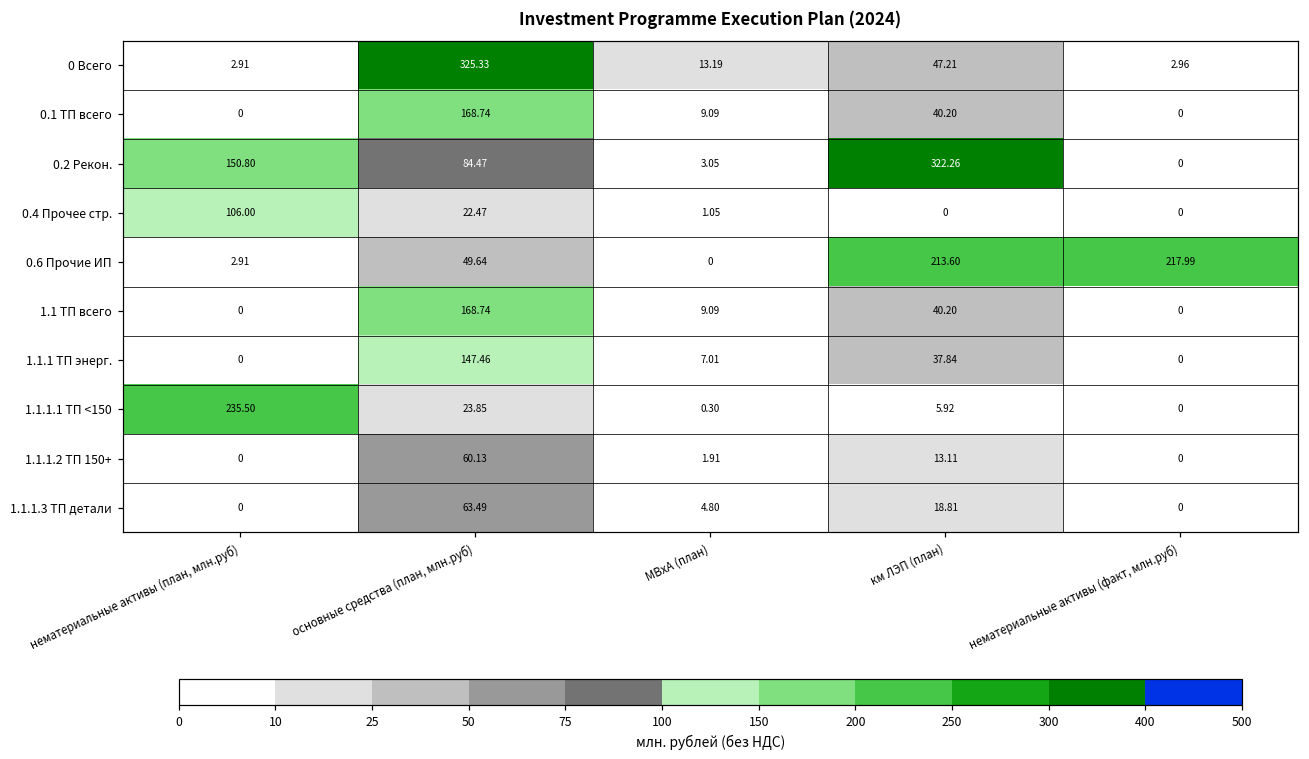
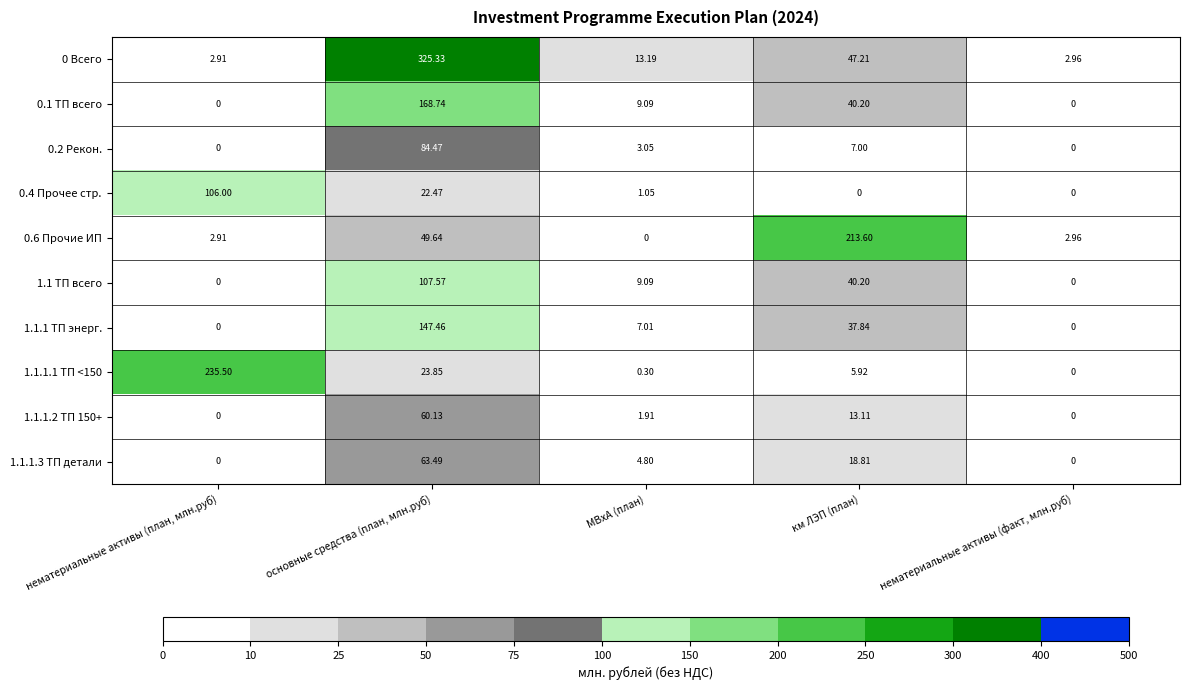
  {
    "0 Всего": {
      "нематериальные активы (план, млн.руб)": 2.91,
      "основные средства (план, млн.руб)": 325.33,
      "МВхА (план)": 13.19,
      "км ЛЭП (план)": 47.21,
      "нематериальные активы (факт, млн.руб)": 2.96
    },
    "0.1 ТП всего": {
      "нематериальные активы (план, млн.руб)": 0,
      "основные средства (план, млн.руб)": 168.74,
      "МВхА (план)": 9.09,
      "км ЛЭП (план)": 40.20,
      "нематериальные активы (факт, млн.руб)": 0
    },
    "0.2 Рекон.": {
-     "нематериальные активы (план, млн.руб)": 150.80,
+     "нематериальные активы (план, млн.руб)": 0,
      "основные средства (план, млн.руб)": 84.47,
      "МВхА (план)": 3.05,
-     "км ЛЭП (план)": 322.26,
+     "км ЛЭП (план)": 7.00,
      "нематериальные активы (факт, млн.руб)": 0
    },
    "0.4 Прочее стр.": {
      "нематериальные активы (план, млн.руб)": 106.00,
      "основные средства (план, млн.руб)": 22.47,
      "МВхА (план)": 1.05,
      "км ЛЭП (план)": 0,
      "нематериальные активы (факт, млн.руб)": 0
    },
    "0.6 Прочие ИП": {
      "нематериальные активы (план, млн.руб)": 2.91,
      "основные средства (план, млн.руб)": 49.64,
      "МВхА (план)": 0,
      "км ЛЭП (план)": 213.60,
-     "нематериальные активы (факт, млн.руб)": 217.99
+     "нематериальные активы (факт, млн.руб)": 2.96
    },
    "1.1 ТП всего": {
      "нематериальные активы (план, млн.руб)": 0,
-     "основные средства (план, млн.руб)": 168.74,
+     "основные средства (план, млн.руб)": 107.57,
      "МВхА (план)": 9.09,
      "км ЛЭП (план)": 40.20,
      "нематериальные активы (факт, млн.руб)": 0
    },
    "1.1.1 ТП энерг.": {
      "нематериальные активы (план, млн.руб)": 0,
      "основные средства (план, млн.руб)": 147.46,
      "МВхА (план)": 7.01,
      "км ЛЭП (план)": 37.84,
      "нематериальные активы (факт, млн.руб)": 0
    },
    "1.1.1.1 ТП <150": {
      "нематериальные активы (план, млн.руб)": 235.50,
      "основные средства (план, млн.руб)": 23.85,
      "МВхА (план)": 0.30,
      "км ЛЭП (план)": 5.92,
      "нематериальные активы (факт, млн.руб)": 0
    },
    "1.1.1.2 ТП 150+": {
      "нематериальные активы (план, млн.руб)": 0,
      "основные средства (план, млн.руб)": 60.13,
      "МВхА (план)": 1.91,
      "км ЛЭП (план)": 13.11,
      "нематериальные активы (факт, млн.руб)": 0
    },
    "1.1.1.3 ТП детали": {
      "нематериальные активы (план, млн.руб)": 0,
      "основные средства (план, млн.руб)": 63.49,
      "МВхА (план)": 4.80,
      "км ЛЭП (план)": 18.81,
      "нематериальные активы (факт, млн.руб)": 0
    }
  }
